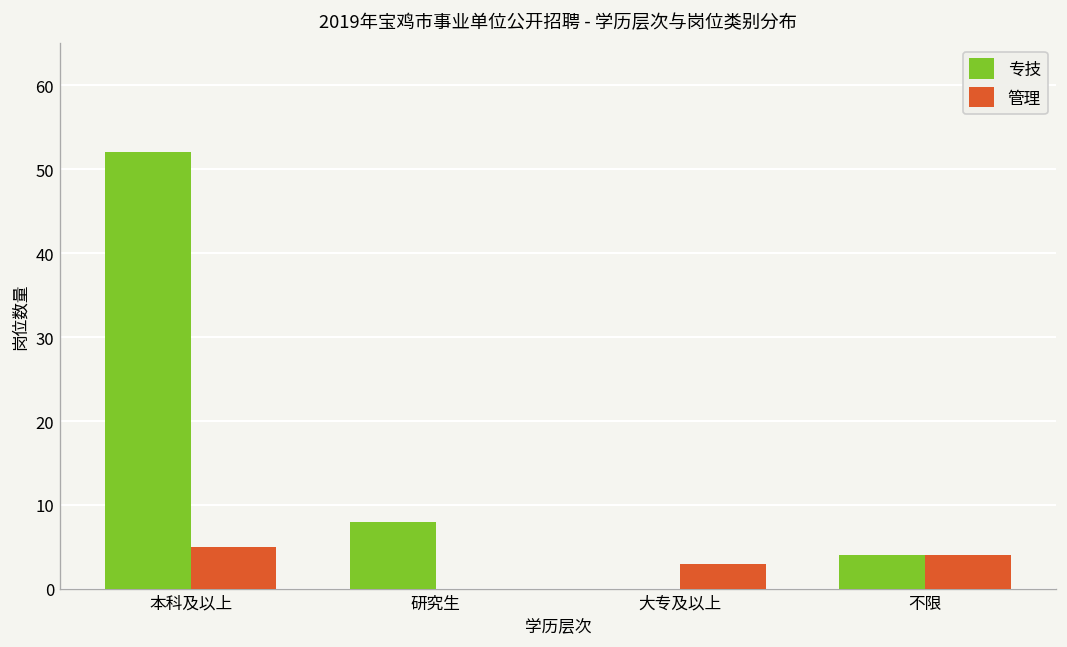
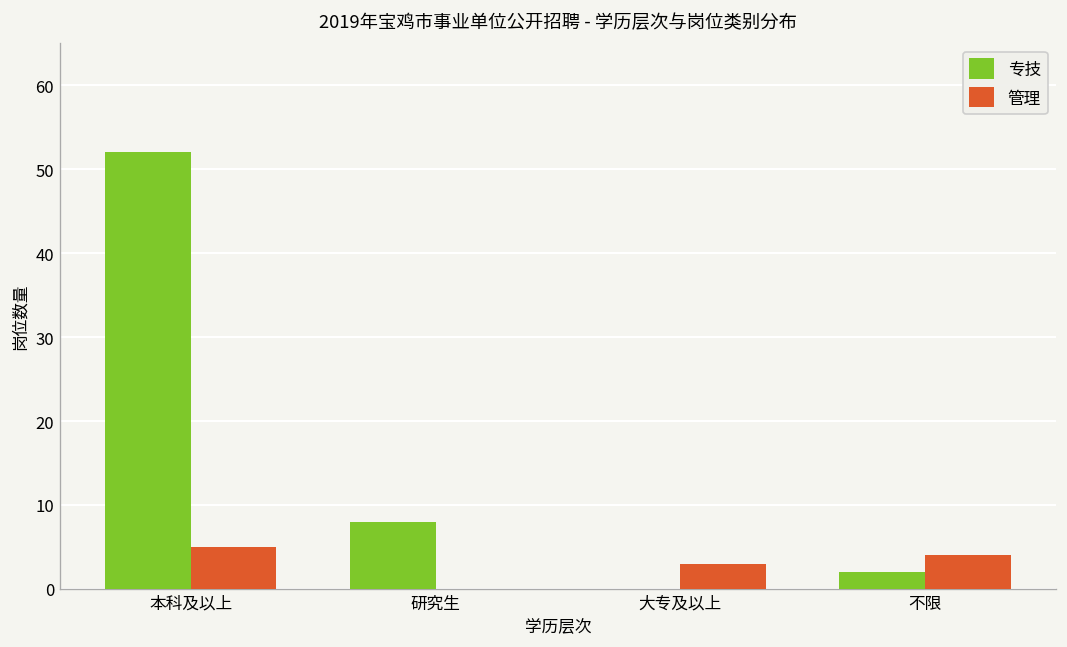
  {
    "专技": {
      "本科及以上": 52,
      "研究生": 8,
      "大专及以上": 0,
-     "不限": 4
+     "不限": 2
    },
    "管理": {
      "本科及以上": 5,
      "研究生": 0,
      "大专及以上": 3,
      "不限": 4
    }
  }
